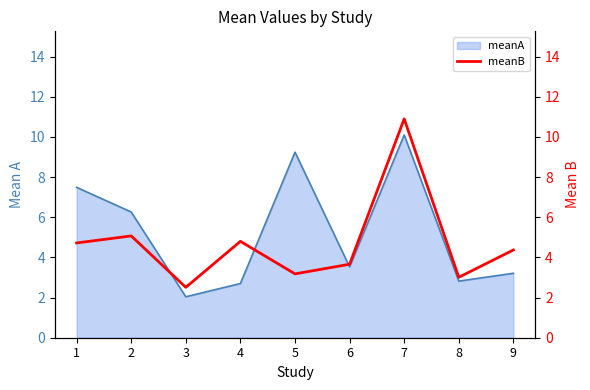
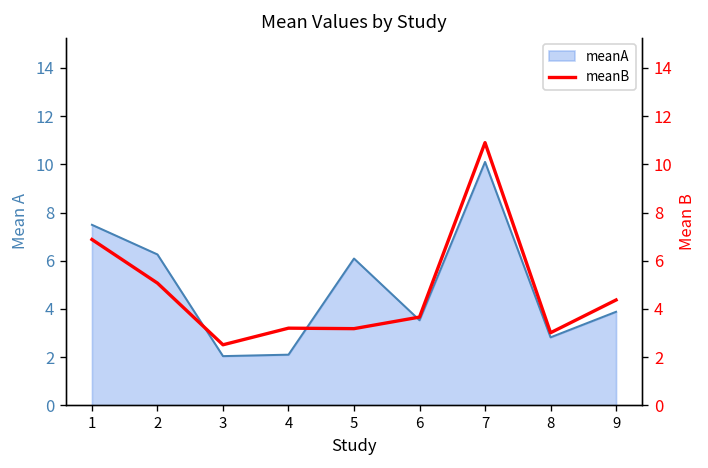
  {
    "meanA": {
      "1": 7.5,
      "2": 6.3,
      "3": 2.0,
-     "4": 2.7,
-     "5": 9.2,
+     "4": 2.1,
+     "5": 6.1,
      "6": 3.5,
      "7": 10.1,
      "8": 2.8,
-     "9": 3.2
+     "9": 3.9
    },
    "meanB": {
-     "1": 4.7,
+     "1": 6.9,
      "2": 5.1,
      "3": 2.5,
-     "4": 4.8,
+     "4": 3.2,
      "5": 3.2,
      "6": 3.7,
      "7": 10.9,
      "8": 3.0,
      "9": 4.4
    }
  }
